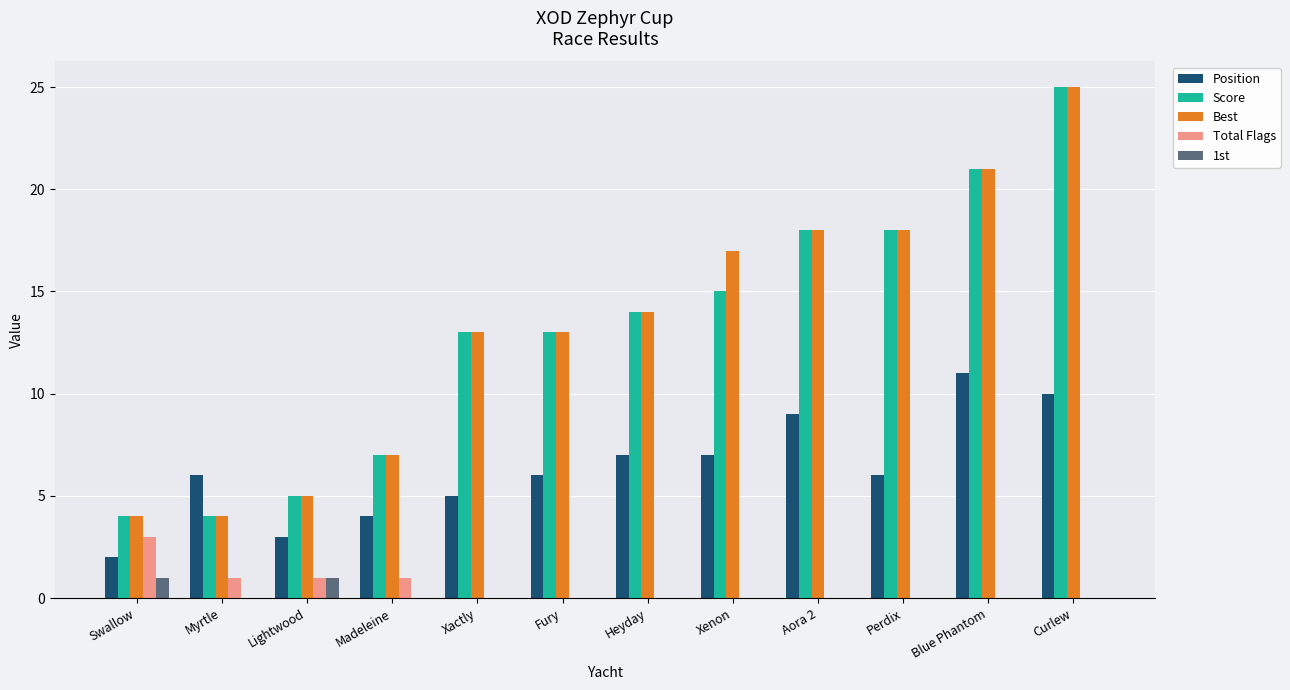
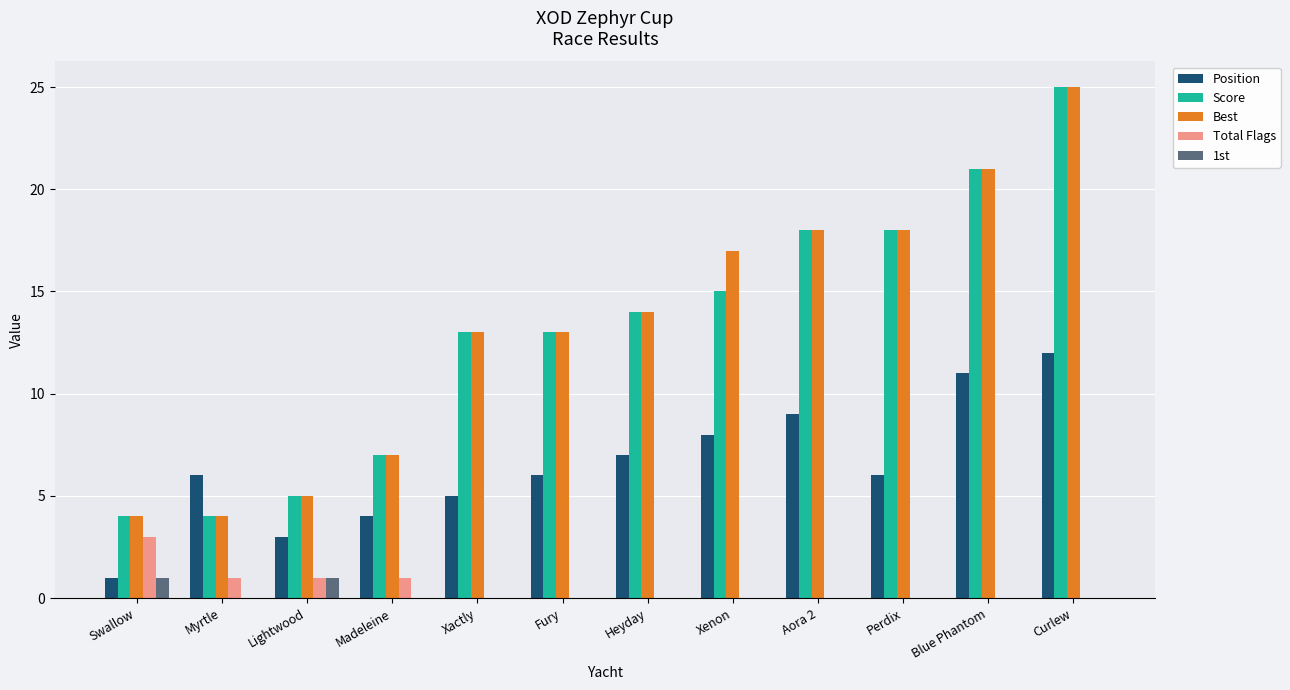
  {
    "Position": {
-     "Swallow": 2,
+     "Swallow": 1,
      "Myrtle": 6,
      "Lightwood": 3,
      "Madeleine": 4,
      "Xactly": 5,
      "Fury": 6,
      "Heyday": 7,
-     "Xenon": 7,
+     "Xenon": 8,
      "Aora 2": 9,
      "Perdix": 6,
      "Blue Phantom": 11,
-     "Curlew": 10
+     "Curlew": 12
    },
    "Score": {
      "Swallow": 4,
      "Myrtle": 4,
      "Lightwood": 5,
      "Madeleine": 7,
      "Xactly": 13,
      "Fury": 13,
      "Heyday": 14,
      "Xenon": 15,
      "Aora 2": 18,
      "Perdix": 18,
      "Blue Phantom": 21,
      "Curlew": 25
    },
    "Best": {
      "Swallow": 4,
      "Myrtle": 4,
      "Lightwood": 5,
      "Madeleine": 7,
      "Xactly": 13,
      "Fury": 13,
      "Heyday": 14,
      "Xenon": 17,
      "Aora 2": 18,
      "Perdix": 18,
      "Blue Phantom": 21,
      "Curlew": 25
    },
    "Total Flags": {
      "Swallow": 3,
      "Myrtle": 1,
      "Lightwood": 1,
      "Madeleine": 1,
      "Xactly": 0,
      "Fury": 0,
      "Heyday": 0,
      "Xenon": 0,
      "Aora 2": 0,
      "Perdix": 0,
      "Blue Phantom": 0,
      "Curlew": 0
    },
    "1st": {
      "Swallow": 1,
      "Myrtle": 0,
      "Lightwood": 1,
      "Madeleine": 0,
      "Xactly": 0,
      "Fury": 0,
      "Heyday": 0,
      "Xenon": 0,
      "Aora 2": 0,
      "Perdix": 0,
      "Blue Phantom": 0,
      "Curlew": 0
    }
  }
